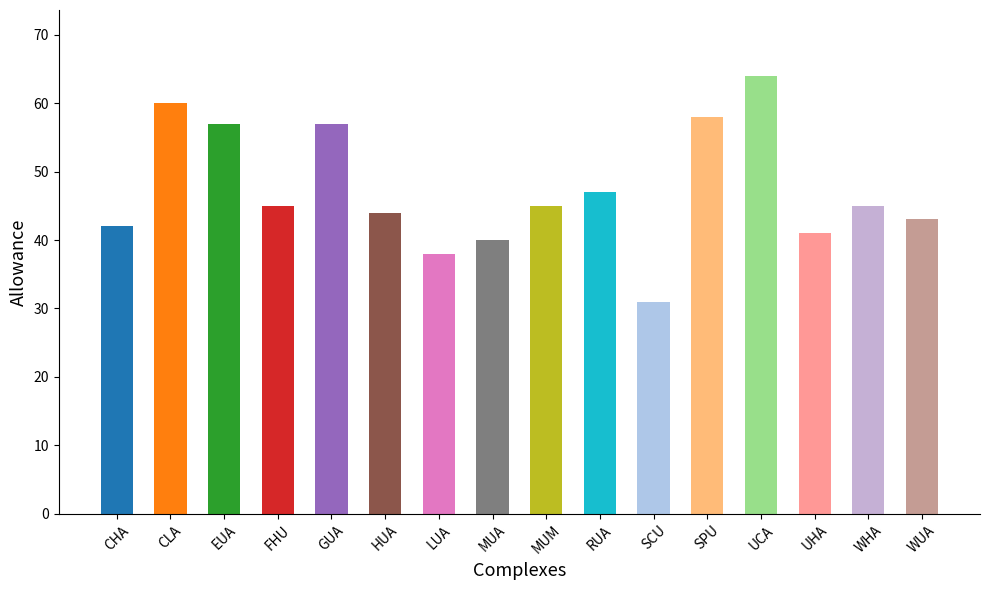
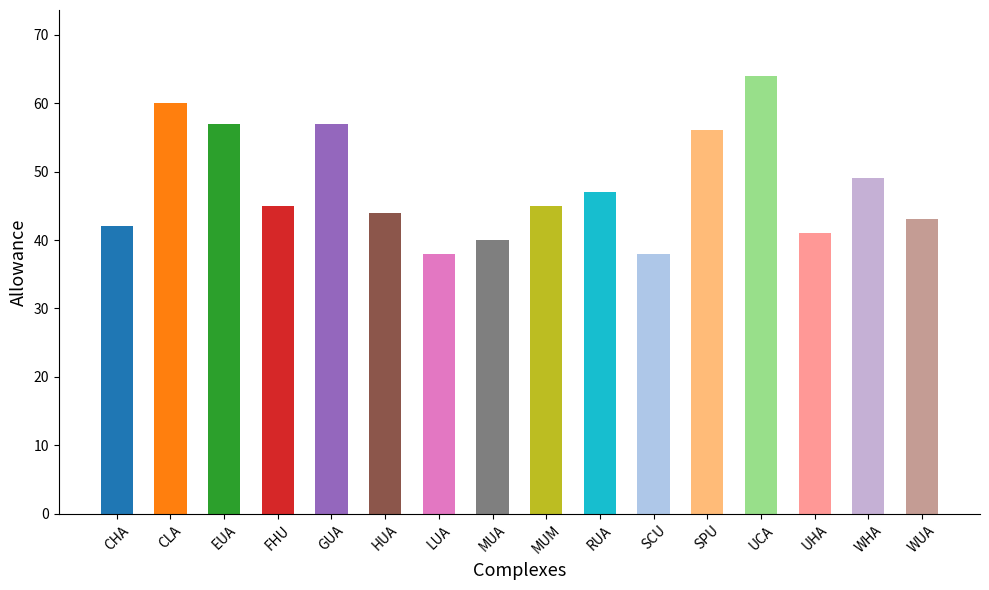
  {
    "CHA": 42,
    "CLA": 60,
    "EUA": 57,
    "FHU": 45,
    "GUA": 57,
    "HUA": 44,
    "LUA": 38,
    "MUA": 40,
    "MUM": 45,
    "RUA": 47,
-   "SCU": 31,
-   "SPU": 58,
+   "SCU": 38,
+   "SPU": 56,
    "UCA": 64,
    "UHA": 41,
-   "WHA": 45,
+   "WHA": 49,
    "WUA": 43
  }
